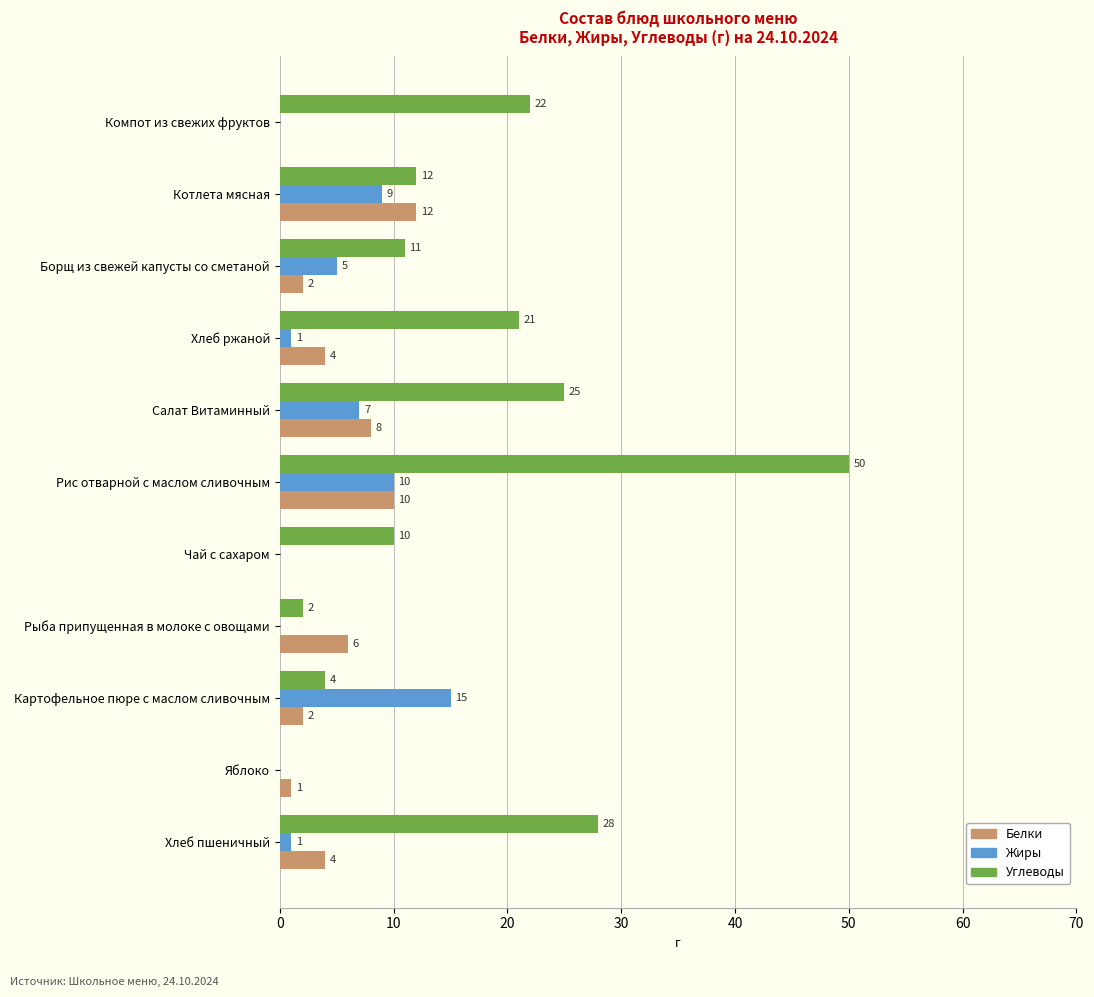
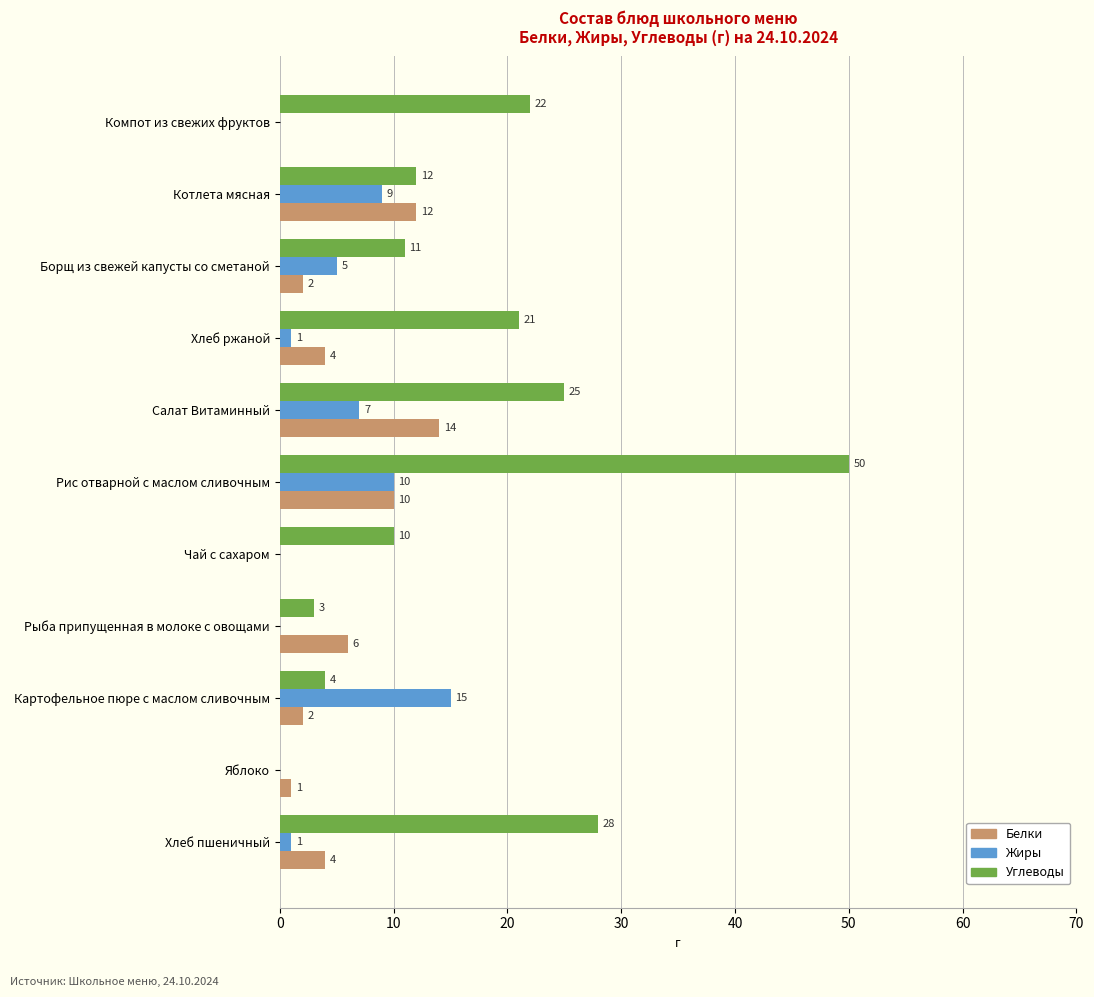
  {
    "Белки": {
      "Котлета мясная": 12,
      "Борщ из свежей капусты со сметаной": 2,
      "Хлеб ржаной": 4,
-     "Салат Витаминный": 8,
+     "Салат Витаминный": 14,
      "Рис отварной с маслом сливочным": 10,
      "Рыба припущенная в молоке с овощами": 6,
      "Картофельное пюре с маслом сливочным": 2,
      "Яблоко": 1,
      "Хлеб пшеничный": 4
    },
    "Жиры": {
      "Котлета мясная": 9,
      "Борщ из свежей капусты со сметаной": 5,
      "Хлеб ржаной": 1,
      "Салат Витаминный": 7,
      "Рис отварной с маслом сливочным": 10,
      "Картофельное пюре с маслом сливочным": 15,
      "Хлеб пшеничный": 1
    },
    "Углеводы": {
      "Компот из свежих фруктов": 22,
      "Котлета мясная": 12,
      "Борщ из свежей капусты со сметаной": 11,
      "Хлеб ржаной": 21,
      "Салат Витаминный": 25,
      "Рис отварной с маслом сливочным": 50,
      "Чай с сахаром": 10,
-     "Рыба припущенная в молоке с овощами": 2,
+     "Рыба припущенная в молоке с овощами": 3,
      "Картофельное пюре с маслом сливочным": 4,
      "Хлеб пшеничный": 28
    }
  }
